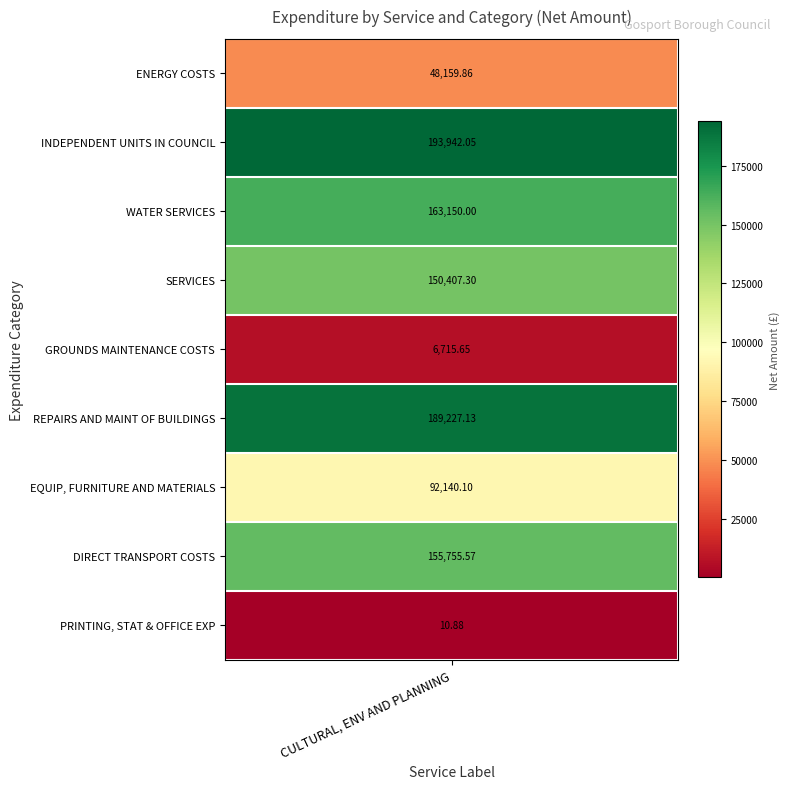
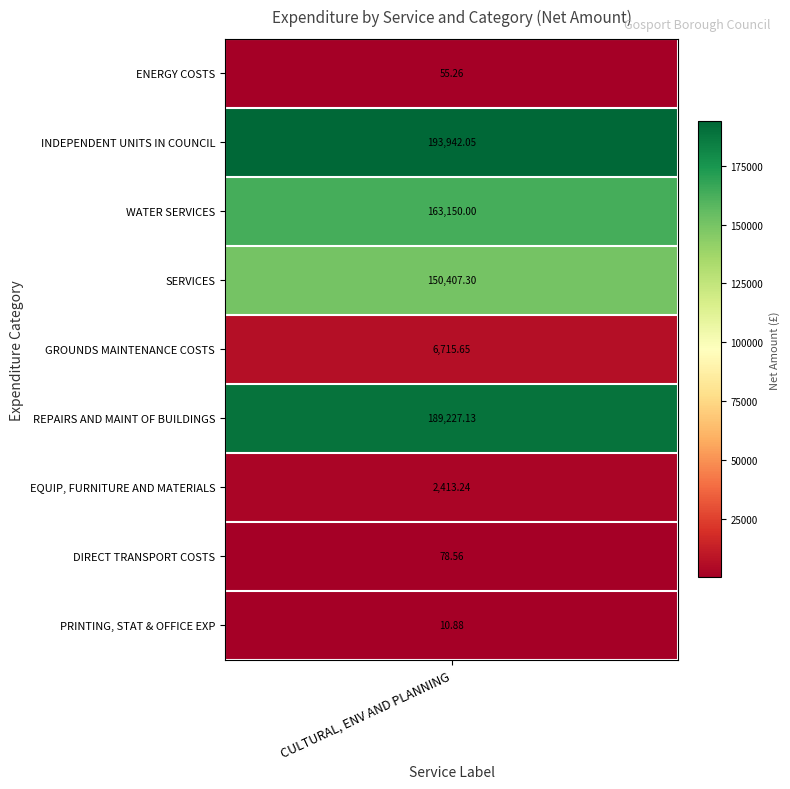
  {
    "ENERGY COSTS": {
-     "CULTURAL, ENV AND PLANNING": "48,159.86"
+     "CULTURAL, ENV AND PLANNING": "55.26"
    },
    "INDEPENDENT UNITS IN COUNCIL": {
      "CULTURAL, ENV AND PLANNING": "193,942.05"
    },
    "WATER SERVICES": {
      "CULTURAL, ENV AND PLANNING": "163,150.00"
    },
    "SERVICES": {
      "CULTURAL, ENV AND PLANNING": "150,407.30"
    },
    "GROUNDS MAINTENANCE COSTS": {
      "CULTURAL, ENV AND PLANNING": "6,715.65"
    },
    "REPAIRS AND MAINT OF BUILDINGS": {
      "CULTURAL, ENV AND PLANNING": "189,227.13"
    },
    "EQUIP, FURNITURE AND MATERIALS": {
-     "CULTURAL, ENV AND PLANNING": "92,140.10"
+     "CULTURAL, ENV AND PLANNING": "2,413.24"
    },
    "DIRECT TRANSPORT COSTS": {
-     "CULTURAL, ENV AND PLANNING": "155,755.57"
+     "CULTURAL, ENV AND PLANNING": "78.56"
    },
    "PRINTING, STAT & OFFICE EXP": {
      "CULTURAL, ENV AND PLANNING": "10.88"
    }
  }
